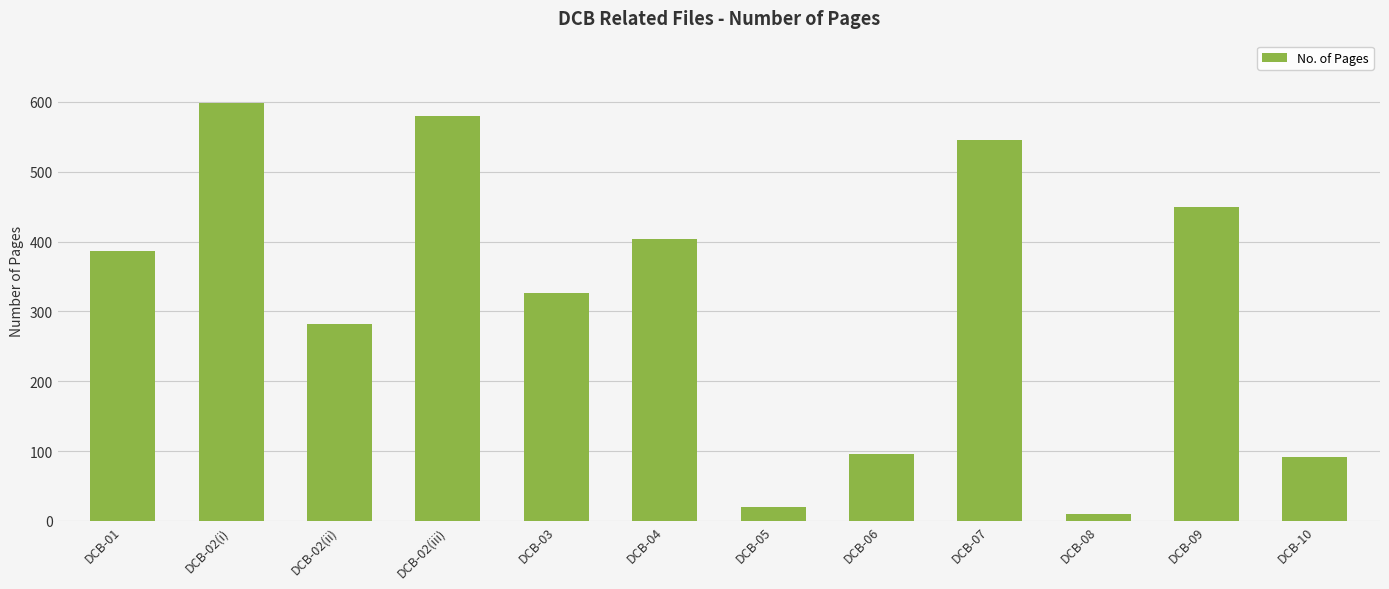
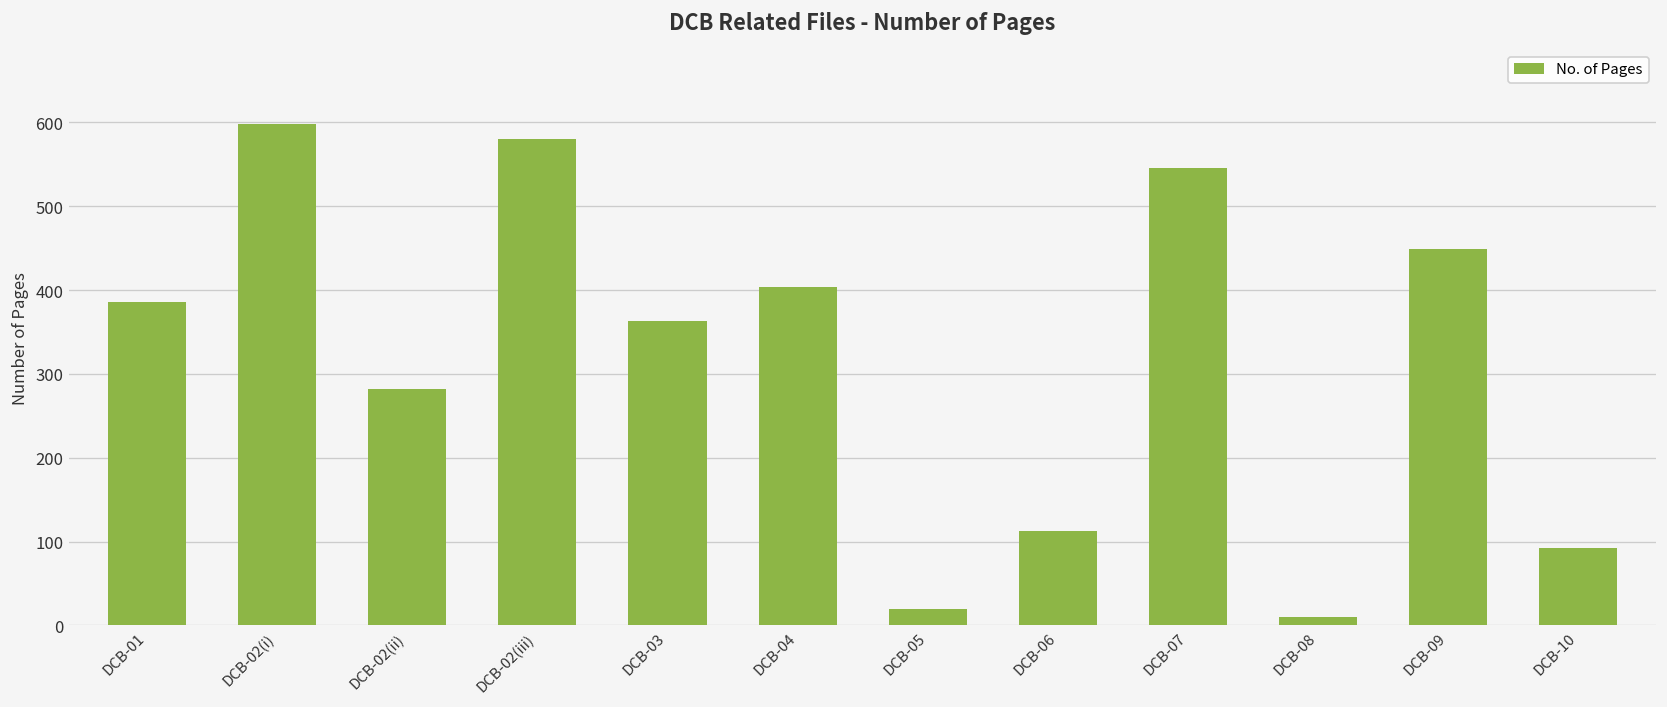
  {
    "DCB-01": 390,
    "DCB-02(i)": 600,
    "DCB-02(ii)": 280,
    "DCB-02(iii)": 580,
-   "DCB-03": 330,
+   "DCB-03": 360,
    "DCB-04": 400,
    "DCB-05": 20,
-   "DCB-06": 100,
+   "DCB-06": 110,
    "DCB-07": 550,
    "DCB-08": 10,
    "DCB-09": 450,
    "DCB-10": 90
  }
